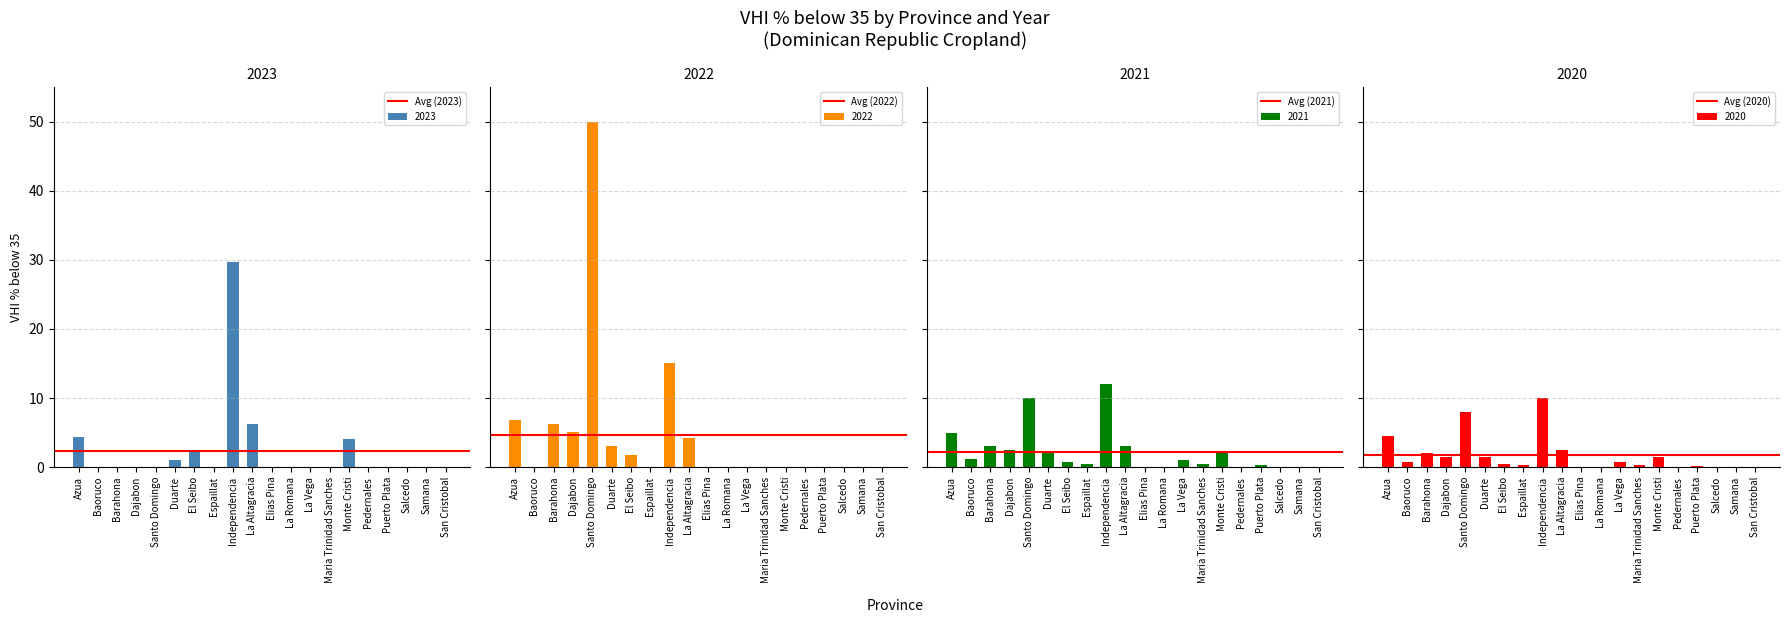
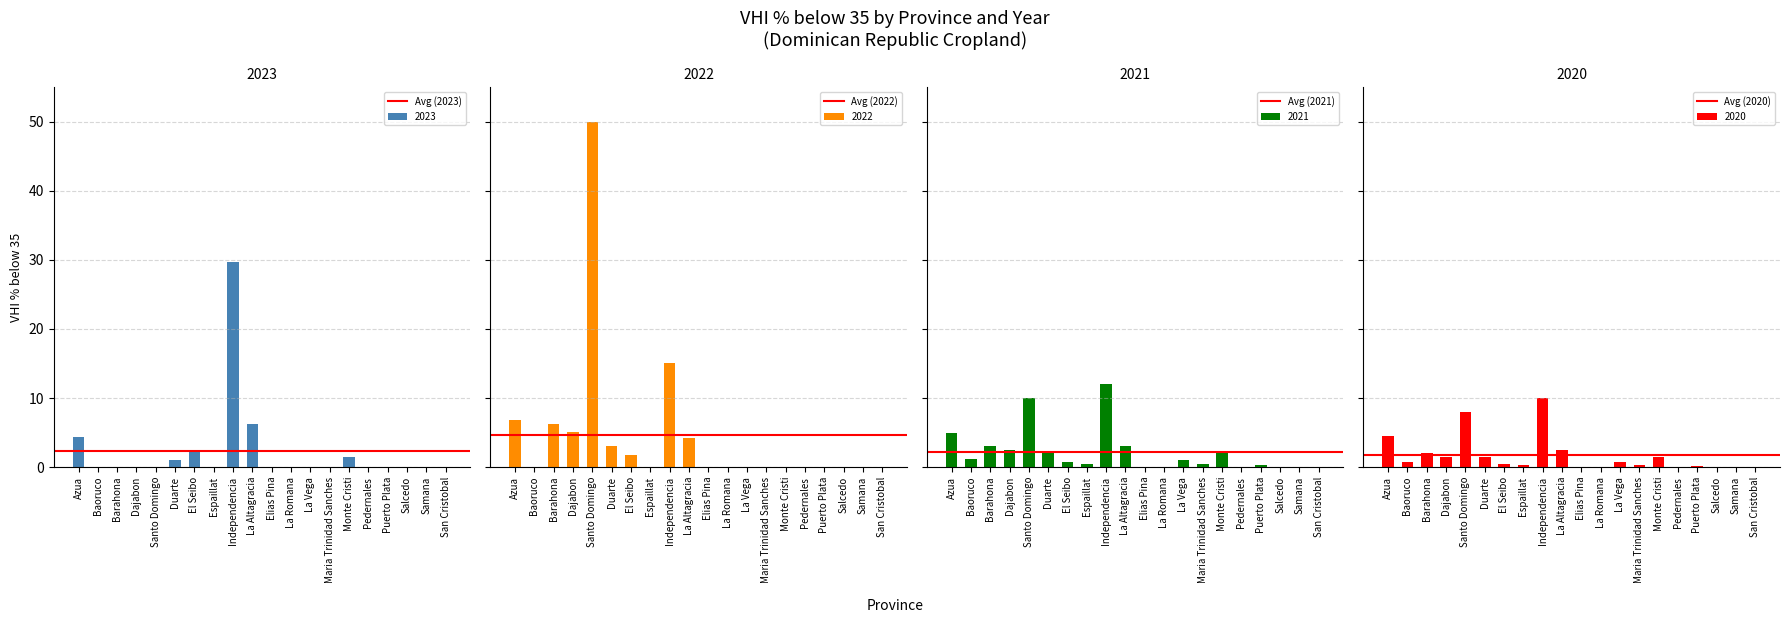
  {
    "2023": {
      "Azua": 4,
      "Baoruco": 0,
      "Barahona": 0,
      "Dajabon": 0,
      "Santo Domingo": 0,
      "Duarte": 1,
      "El Seibo": 3,
      "Espaillat": 0,
      "Independencia": 30,
      "La Altagracia": 6,
      "Elias Pina": 0,
      "La Romana": 0,
      "La Vega": 0,
      "Maria Trinidad Sanches": 0,
-     "Monte Cristi": 4,
+     "Monte Cristi": 2,
      "Pedernales": 0,
      "Puerto Plata": 0,
      "Salcedo": 0,
      "Samana": 0,
      "San Cristobal": 0
    }
  }
